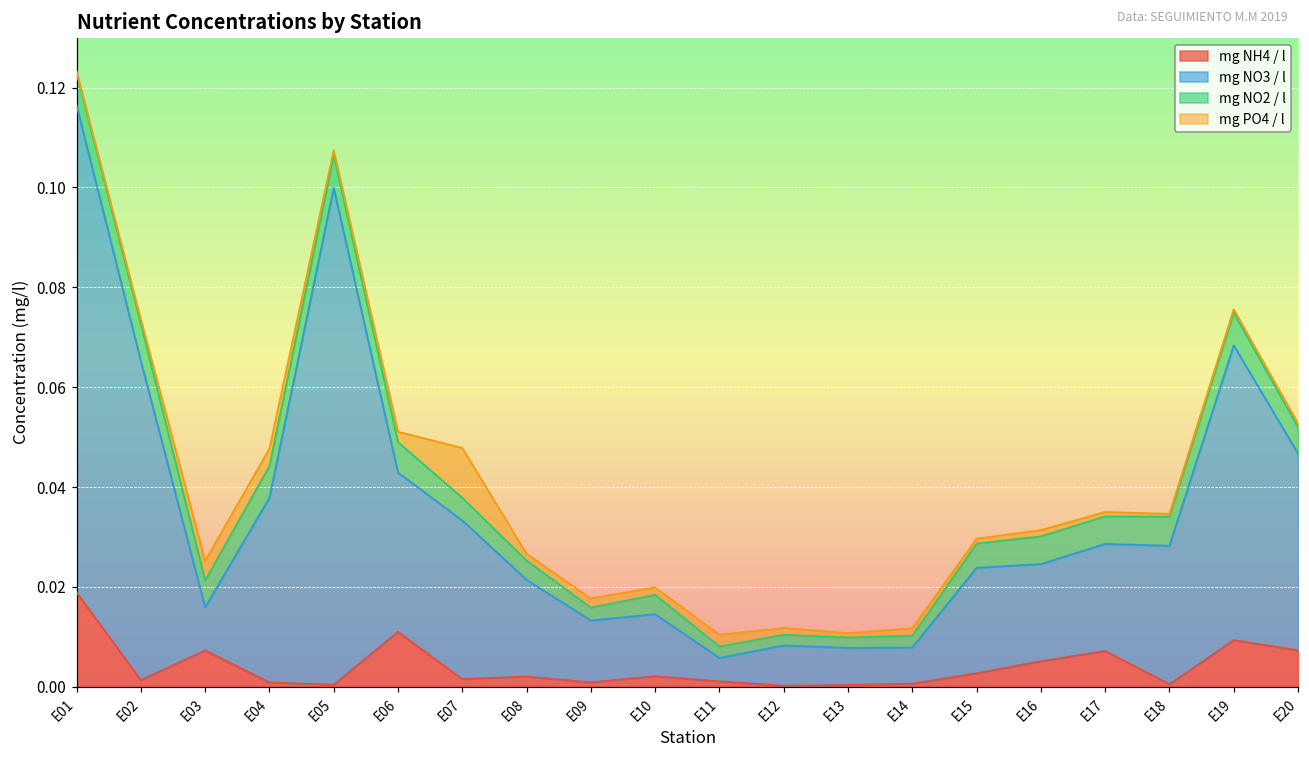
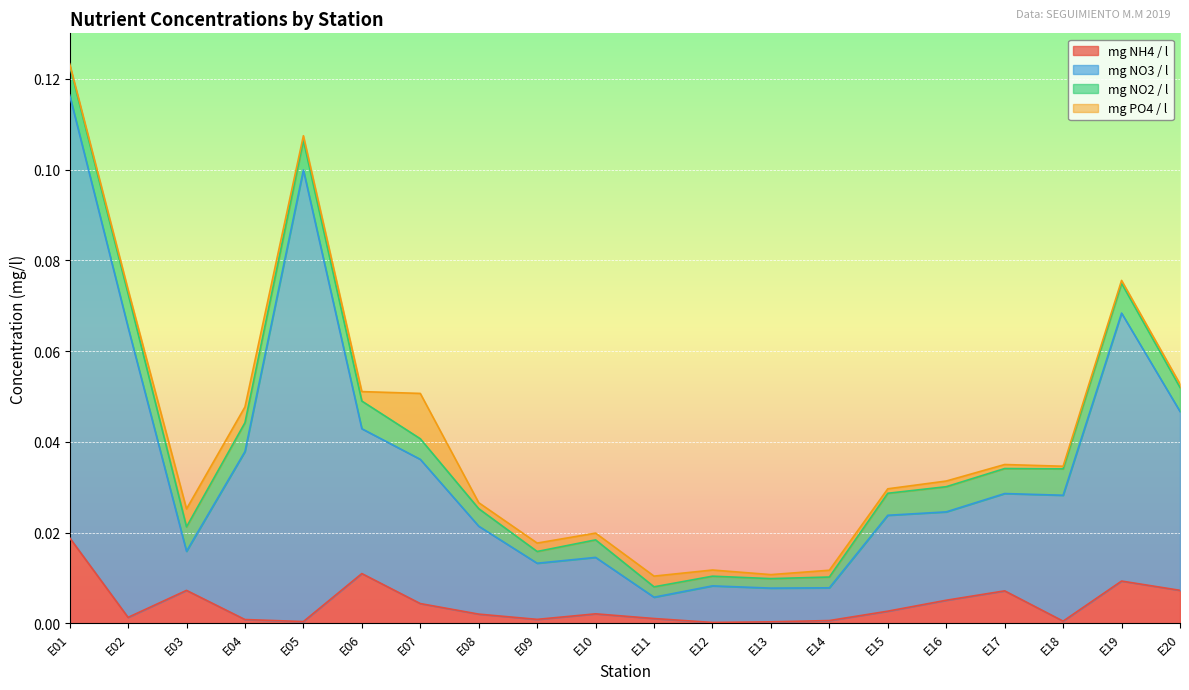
  {
    "mg NH4 / l": {
      "E01": 0.019,
      "E02": 0.001,
      "E03": 0.007,
      "E04": 0.001,
      "E05": 0.000,
      "E06": 0.011,
-     "E07": 0.002,
+     "E07": 0.004,
      "E08": 0.002,
      "E09": 0.001,
      "E10": 0.002,
      "E11": 0.001,
      "E12": 0.000,
      "E13": 0.000,
      "E14": 0.001,
      "E15": 0.003,
      "E16": 0.005,
      "E17": 0.007,
      "E18": 0.001,
      "E19": 0.009,
      "E20": 0.007
    },
    "mg NO3 / l": {
      "E01": 0.098,
      "E02": 0.064,
      "E03": 0.009,
      "E04": 0.037,
      "E05": 0.099,
      "E06": 0.032,
      "E07": 0.032,
      "E08": 0.019,
      "E09": 0.012,
      "E10": 0.012,
      "E11": 0.005,
      "E12": 0.008,
      "E13": 0.007,
      "E14": 0.007,
      "E15": 0.021,
      "E16": 0.019,
      "E17": 0.021,
      "E18": 0.028,
      "E19": 0.059,
      "E20": 0.039
    },
    "mg NO2 / l": {
      "E02": 0.007,
      "E03": 0.005,
      "E04": 0.006,
      "E05": 0.007,
      "E06": 0.006,
      "E07": 0.005,
      "E08": 0.004,
      "E09": 0.003,
      "E10": 0.004,
      "E11": 0.002,
      "E12": 0.002,
      "E13": 0.002,
      "E14": 0.002,
      "E15": 0.005,
      "E16": 0.006,
      "E17": 0.006,
      "E18": 0.006,
      "E19": 0.007,
      "E20": 0.005
    },
    "mg PO4 / l": {
      "E02": 0.001,
      "E03": 0.004,
      "E04": 0.003,
      "E05": 0.001,
      "E06": 0.002,
      "E07": 0.010,
      "E08": 0.001,
      "E09": 0.002,
      "E10": 0.001,
      "E11": 0.002,
      "E12": 0.001,
      "E13": 0.001,
      "E14": 0.001,
      "E15": 0.001,
      "E16": 0.001,
      "E17": 0.001,
      "E18": 0.001,
      "E19": 0.001,
      "E20": 0.001
    }
  }
